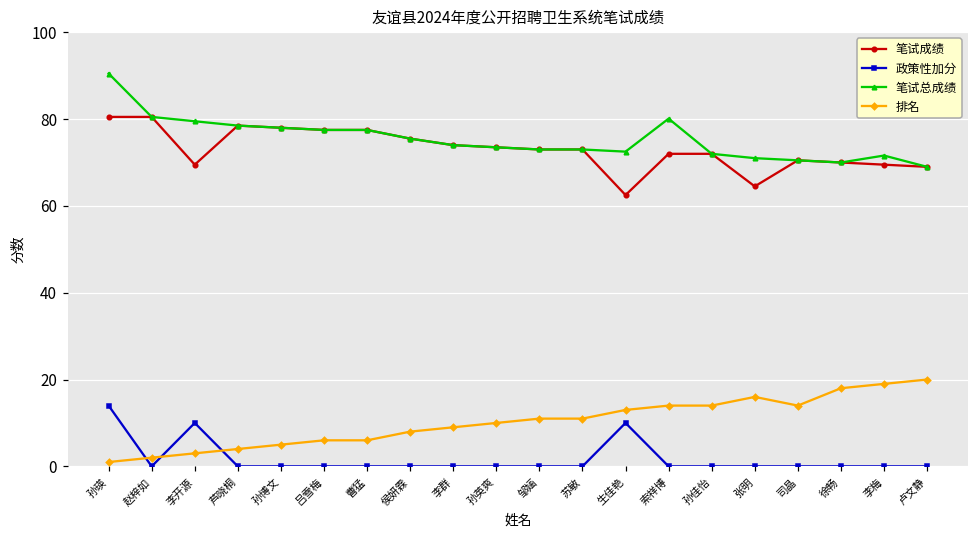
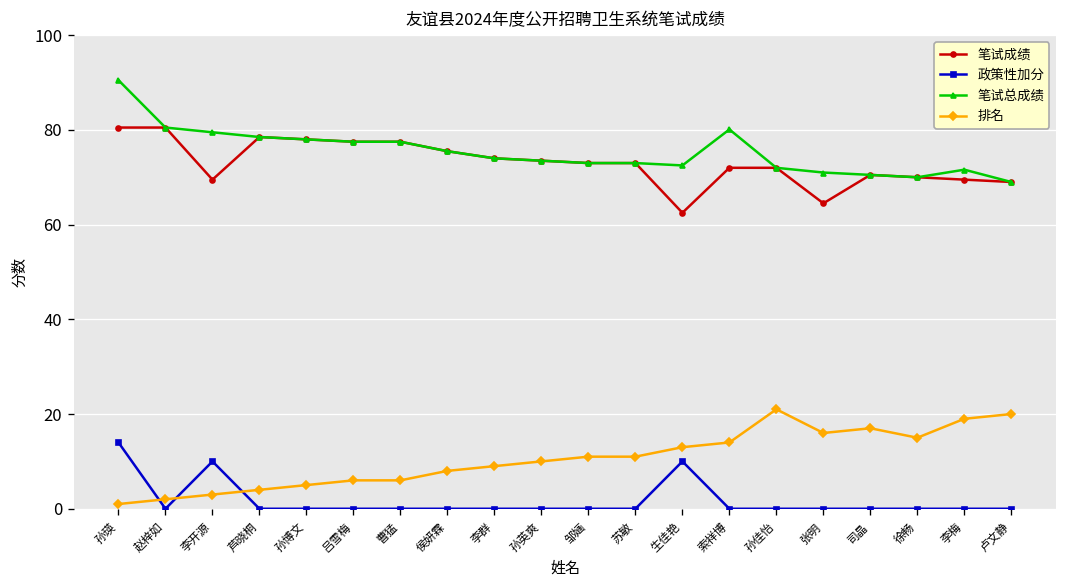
  {
    "笔试成绩": {
      "孙瑛": 81,
      "李开源": 70,
      "生佳艳": 63,
      "索祥博": 72,
      "张明": 65,
      "李梅": 70
    },
    "政策性加分": {
      "孙瑛": 14,
      "赵梓如": 0,
      "李开源": 10,
      "芦晓桐": 0,
      "孙博文": 0,
      "吕雪梅": 0,
      "曹猛": 0,
      "侯妍霖": 0,
      "李群": 0,
      "孙英爽": 0,
      "邹婳": 0,
      "苏敏": 0,
      "生佳艳": 10,
      "索祥博": 0,
      "孙佳怡": 0,
      "张明": 0,
      "司晶": 0,
      "徐畅": 0,
      "李梅": 0,
      "卢文静": 0
    },
    "笔试总成绩": {
      "孙瑛": 91,
      "李开源": 80,
      "生佳艳": 73,
      "索祥博": 80,
      "张明": 71,
      "李梅": 72
    },
    "排名": {
      "孙瑛": 1,
      "赵梓如": 2,
      "李开源": 3,
      "芦晓桐": 4,
      "孙博文": 5,
      "吕雪梅": 6,
      "曹猛": 6,
      "侯妍霖": 8,
      "李群": 9,
      "孙英爽": 10,
      "邹婳": 11,
      "苏敏": 11,
      "生佳艳": 13,
      "索祥博": 14,
-     "孙佳怡": 14,
+     "孙佳怡": 21,
      "张明": 16,
-     "司晶": 14,
-     "徐畅": 18,
+     "司晶": 17,
+     "徐畅": 15,
      "李梅": 19,
      "卢文静": 20
    }
  }
